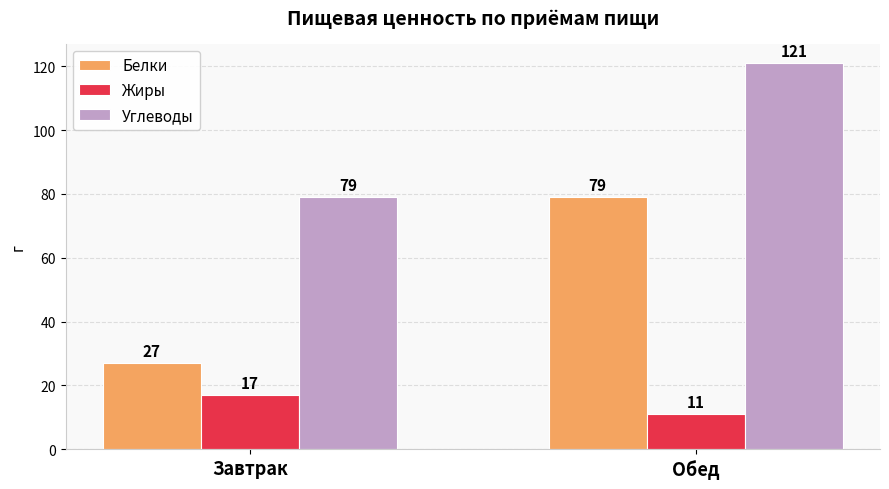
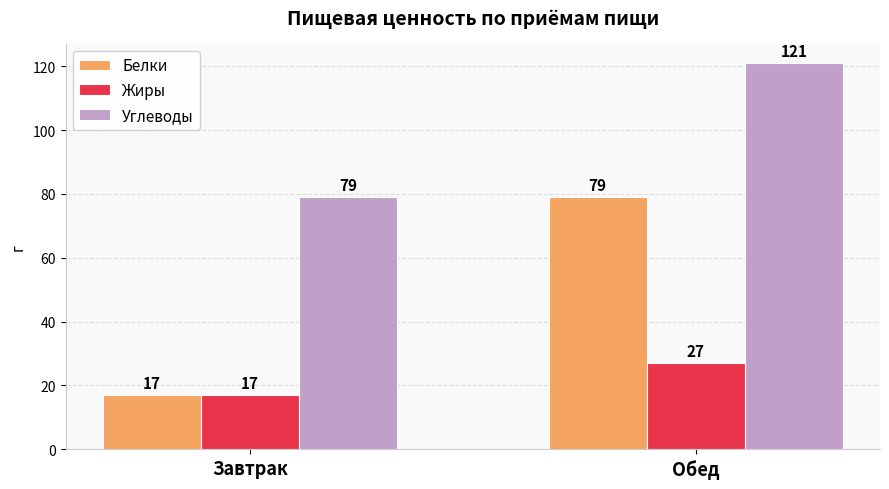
  {
    "Белки": {
-     "Завтрак": 27,
+     "Завтрак": 17,
      "Обед": 79
    },
    "Жиры": {
      "Завтрак": 17,
-     "Обед": 11
+     "Обед": 27
    },
    "Углеводы": {
      "Завтрак": 79,
      "Обед": 121
    }
  }
